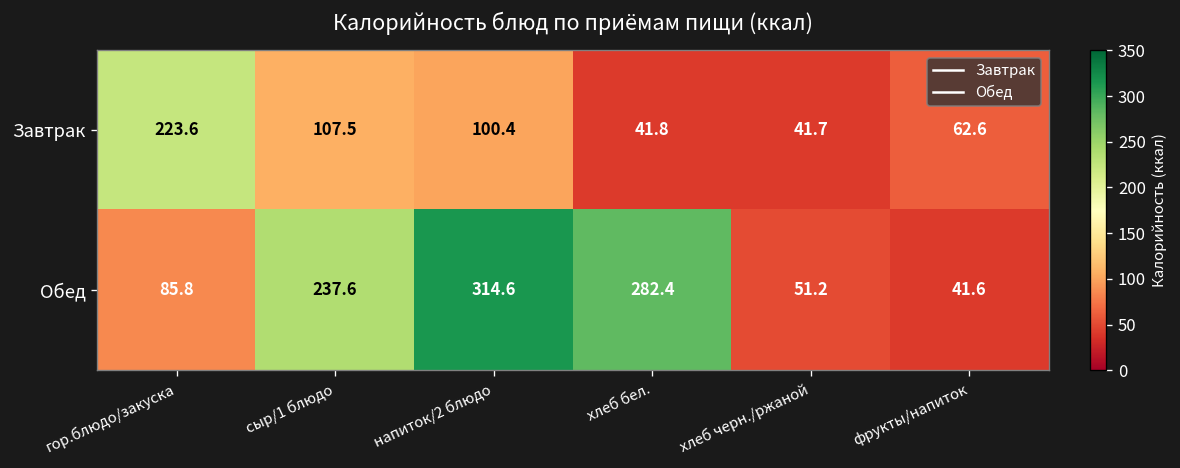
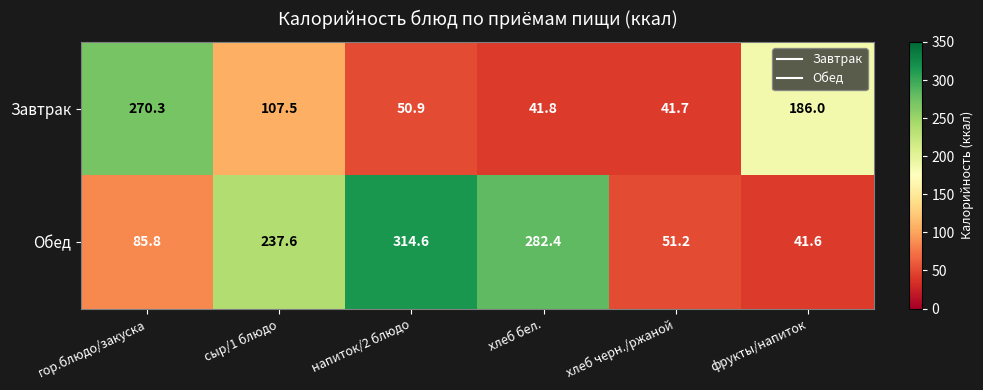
  {
    "Завтрак": {
-     "гор.блюдо/закуска": 223.6,
+     "гор.блюдо/закуска": 270.3,
      "сыр/1 блюдо": 107.5,
-     "напиток/2 блюдо": 100.4,
+     "напиток/2 блюдо": 50.9,
      "хлеб бел.": 41.8,
      "хлеб черн./ржаной": 41.7,
-     "фрукты/напиток": 62.6
+     "фрукты/напиток": 186.0
    },
    "Обед": {
      "гор.блюдо/закуска": 85.8,
      "сыр/1 блюдо": 237.6,
      "напиток/2 блюдо": 314.6,
      "хлеб бел.": 282.4,
      "хлеб черн./ржаной": 51.2,
      "фрукты/напиток": 41.6
    }
  }
